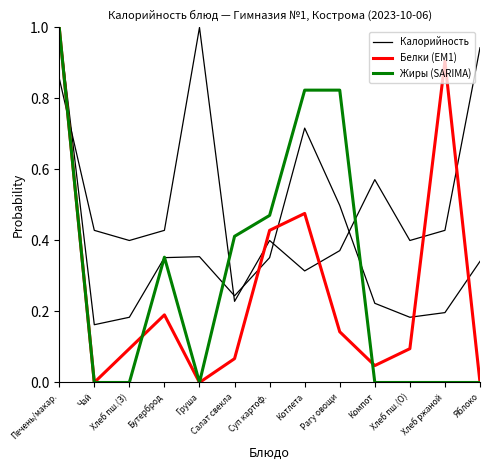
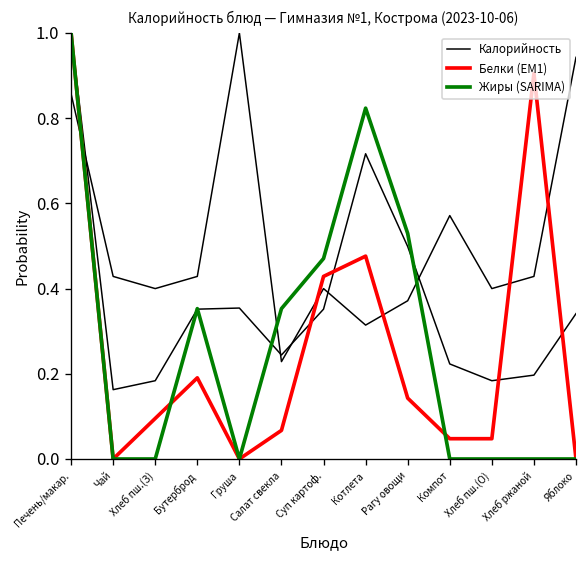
  {
    "Жиры (SARIMA)": {
      "Хлеб пш.(З)": 0.00,
-     "Салат свекла": 0.41,
+     "Салат свекла": 0.35,
      "Суп картоф.": 0.47,
      "Котлета": 0.82,
-     "Рагу овощи": 0.82,
+     "Рагу овощи": 0.53,
      "Компот": 0.00,
      "Хлеб пш.(О)": 0.00,
      "Хлеб ржаной": 0.00
    },
    "Белки (EM1)": {
      "Хлеб пш.(З)": 0.10,
      "Бутерброд": 0.19,
      "Салат свекла": 0.07,
      "Суп картоф.": 0.43,
      "Котлета": 0.48,
      "Рагу овощи": 0.14,
      "Компот": 0.05,
-     "Хлеб пш.(О)": 0.10
+     "Хлеб пш.(О)": 0.05
    }
  }
